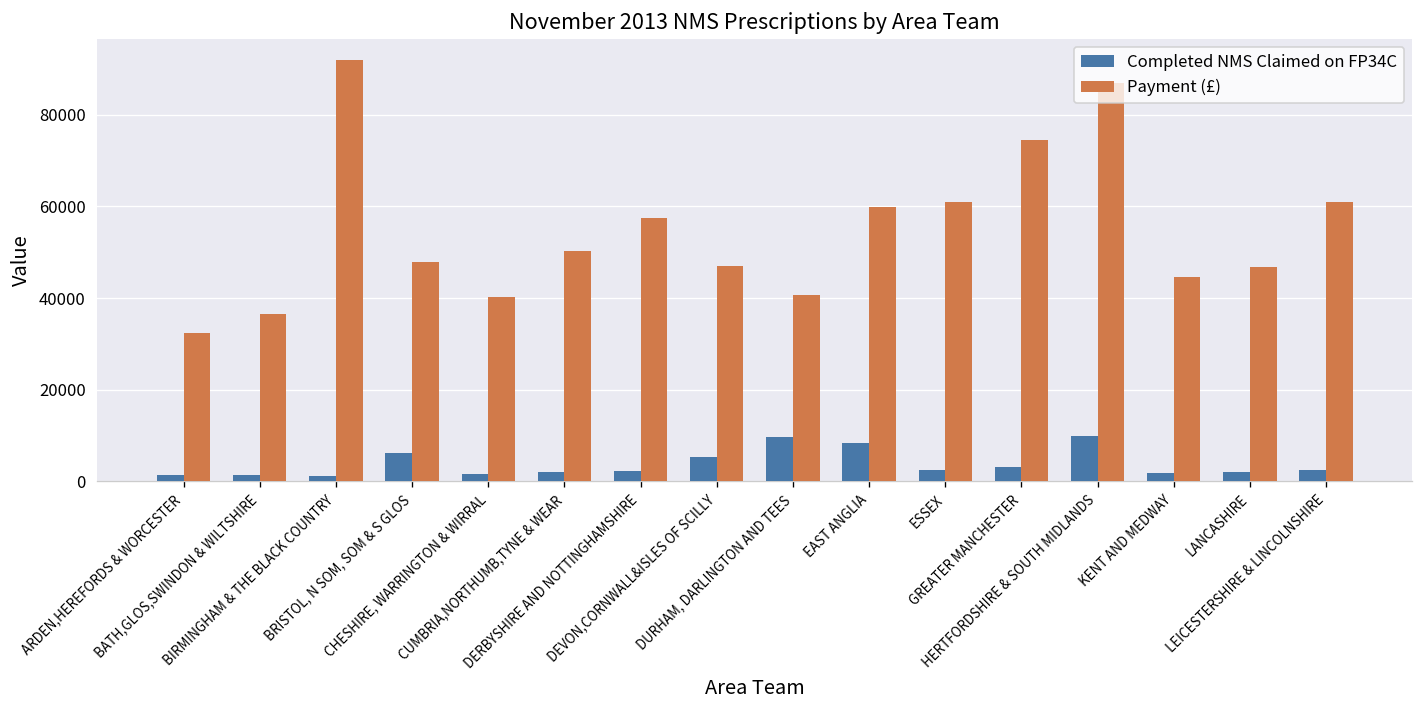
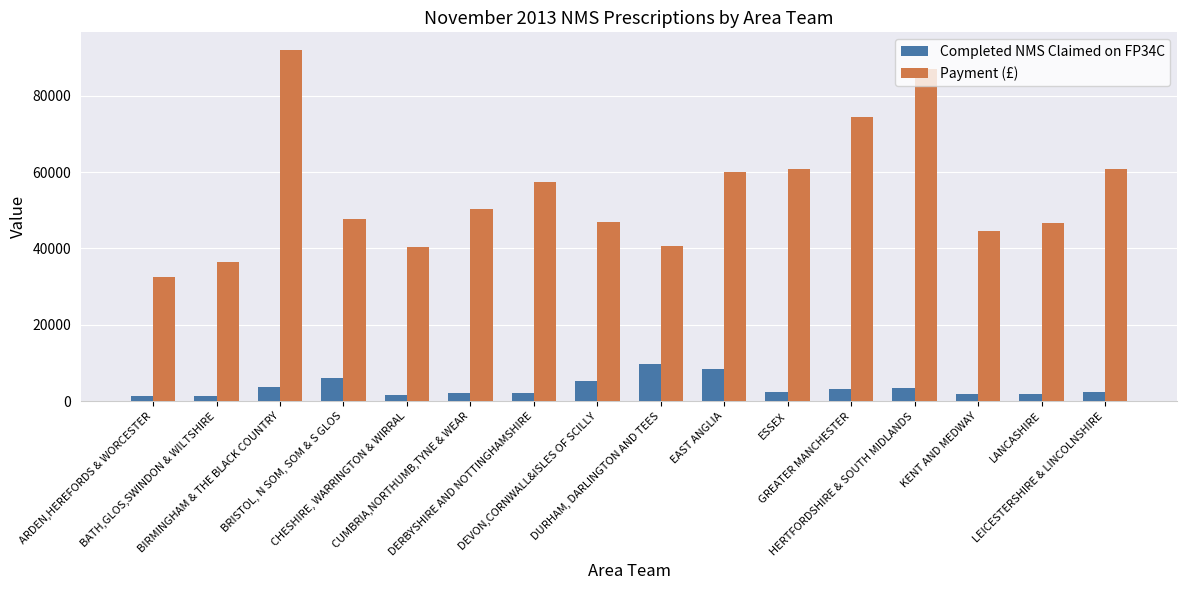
  {
    "Completed NMS Claimed on FP34C": {
      "ARDEN,HEREFORDS & WORCESTER": 1000,
      "BATH,GLOS,SWINDON & WILTSHIRE": 1000,
-     "BIRMINGHAM & THE BLACK COUNTRY": 1000,
+     "BIRMINGHAM & THE BLACK COUNTRY": 4000,
      "BRISTOL, N SOM, SOM & S GLOS": 6000,
      "CHESHIRE, WARRINGTON & WIRRAL": 2000,
      "CUMBRIA,NORTHUMB,TYNE & WEAR": 2000,
      "DERBYSHIRE AND NOTTINGHAMSHIRE": 2000,
      "DEVON,CORNWALL&ISLES OF SCILLY": 5000,
      "DURHAM, DARLINGTON AND TEES": 10000,
      "EAST ANGLIA": 8000,
      "ESSEX": 2000,
      "GREATER MANCHESTER": 3000,
-     "HERTFORDSHIRE & SOUTH MIDLANDS": 10000,
+     "HERTFORDSHIRE & SOUTH MIDLANDS": 3000,
      "KENT AND MEDWAY": 2000,
      "LANCASHIRE": 2000,
      "LEICESTERSHIRE & LINCOLNSHIRE": 2000
    },
    "Payment (£)": {
      "ARDEN,HEREFORDS & WORCESTER": 32000,
      "BATH,GLOS,SWINDON & WILTSHIRE": 36000,
      "BIRMINGHAM & THE BLACK COUNTRY": 92000,
      "BRISTOL, N SOM, SOM & S GLOS": 48000,
      "CHESHIRE, WARRINGTON & WIRRAL": 40000,
      "CUMBRIA,NORTHUMB,TYNE & WEAR": 50000,
      "DERBYSHIRE AND NOTTINGHAMSHIRE": 57000,
      "DEVON,CORNWALL&ISLES OF SCILLY": 47000,
      "DURHAM, DARLINGTON AND TEES": 41000,
      "EAST ANGLIA": 60000,
      "ESSEX": 61000,
      "GREATER MANCHESTER": 75000,
      "KENT AND MEDWAY": 45000,
      "LANCASHIRE": 47000,
      "LEICESTERSHIRE & LINCOLNSHIRE": 61000
    }
  }
